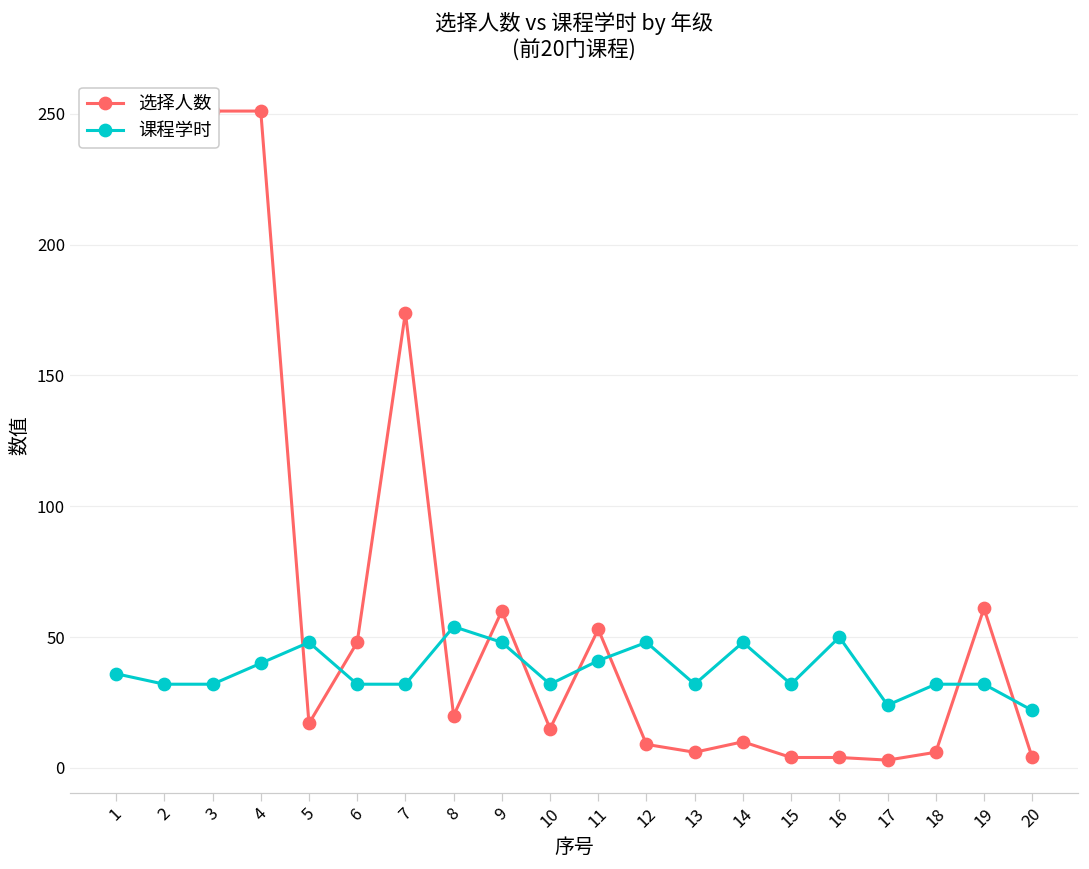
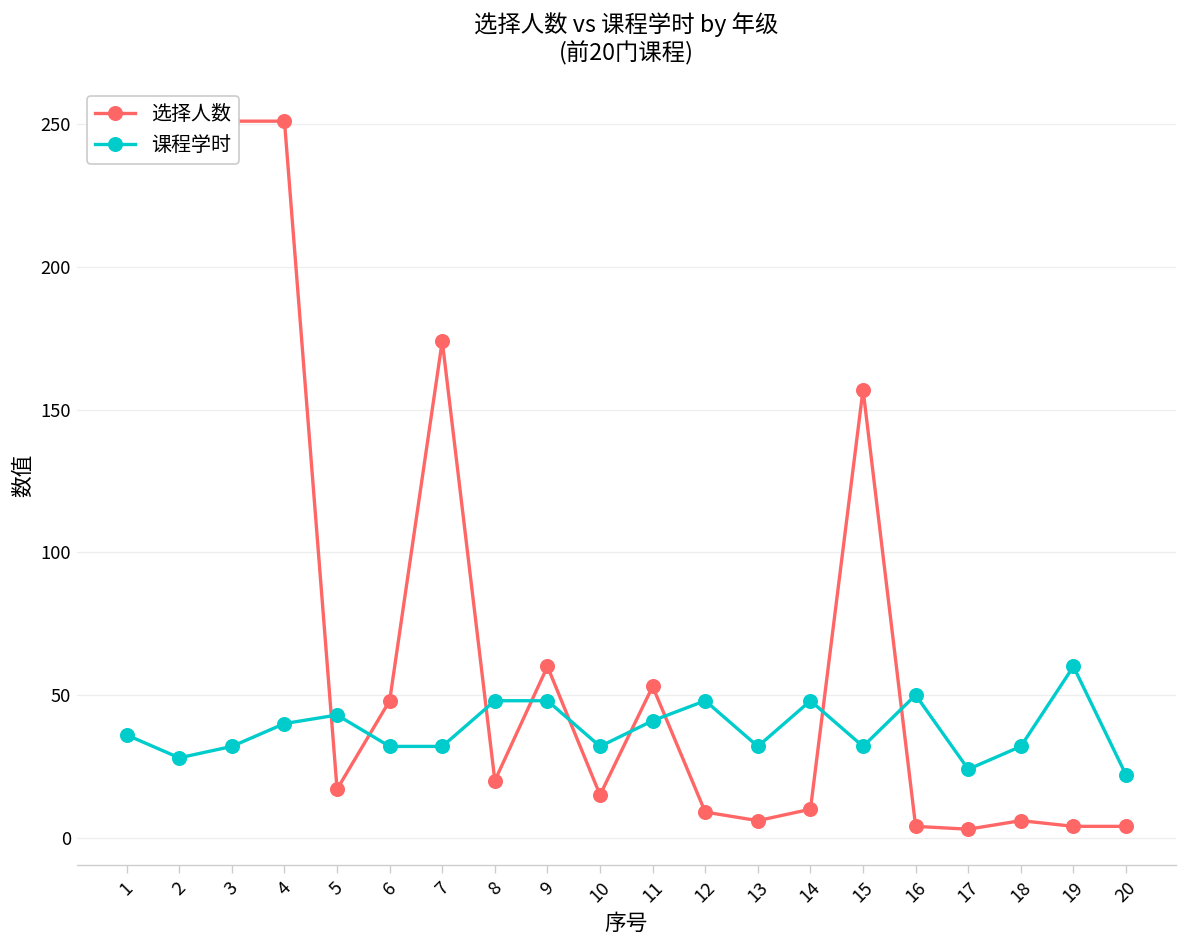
  {
    "选择人数": {
      "4": 251,
      "5": 17,
      "6": 48,
      "7": 174,
      "8": 20,
      "9": 60,
      "10": 15,
      "11": 53,
      "12": 9,
      "13": 6,
      "14": 10,
-     "15": 4,
+     "15": 157,
      "16": 4,
      "17": 3,
      "18": 6,
-     "19": 61,
+     "19": 4,
      "20": 4
    },
    "课程学时": {
      "1": 36,
-     "2": 32,
+     "2": 28,
      "3": 32,
      "4": 40,
-     "5": 48,
+     "5": 43,
      "6": 32,
      "7": 32,
-     "8": 54,
+     "8": 48,
      "9": 48,
      "10": 32,
      "11": 41,
      "12": 48,
      "13": 32,
      "14": 48,
      "15": 32,
      "16": 50,
      "17": 24,
      "18": 32,
-     "19": 32,
+     "19": 60,
      "20": 22
    }
  }
